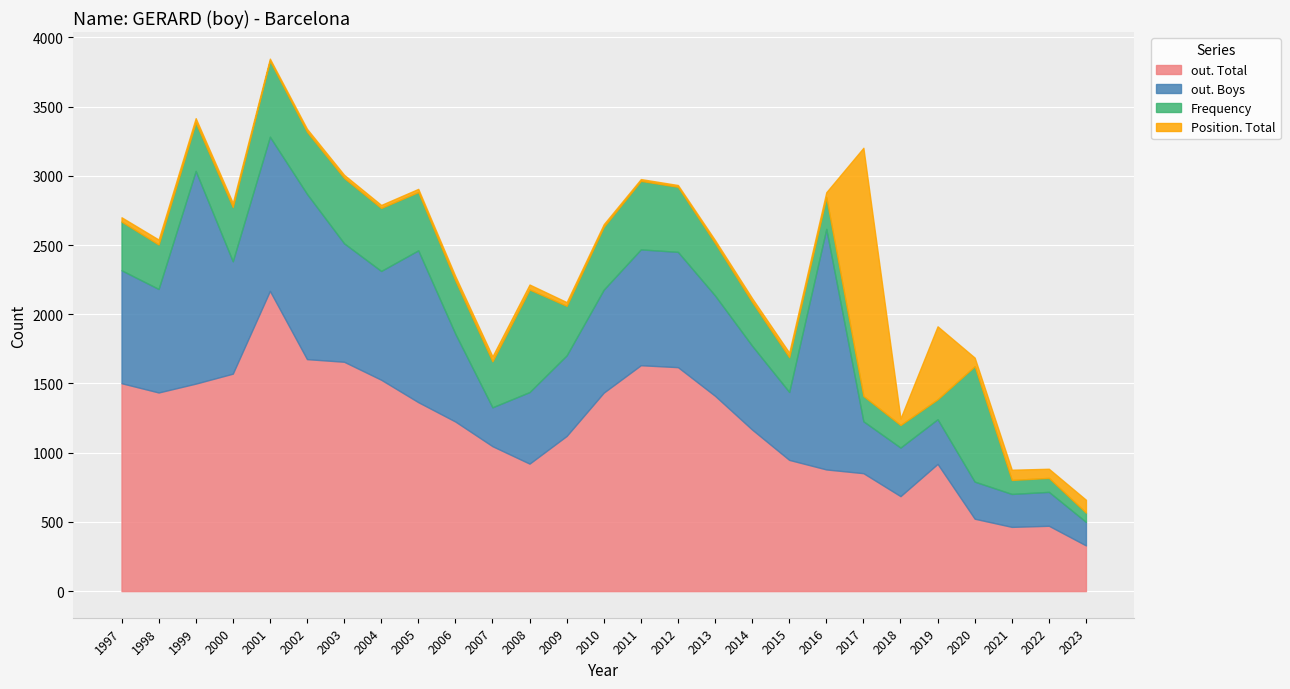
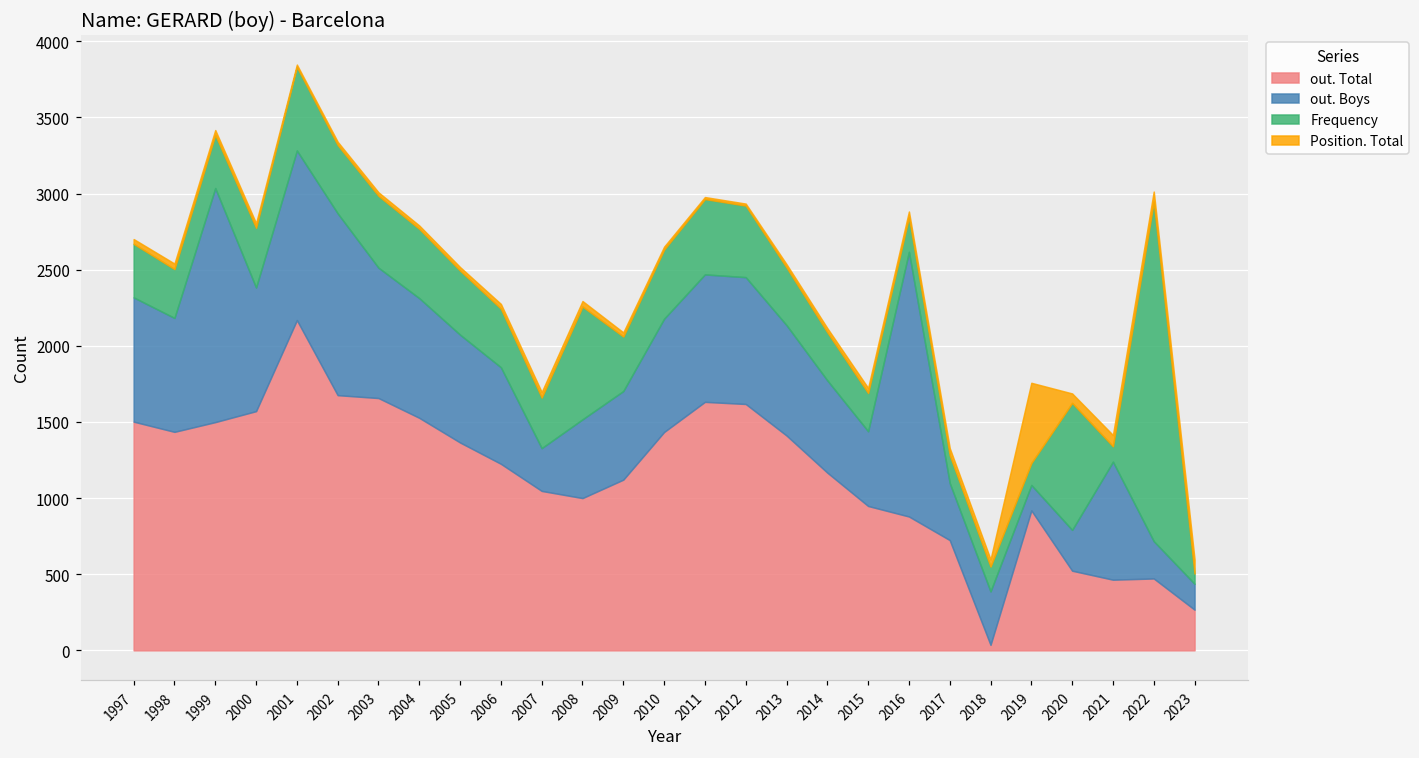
  {
    "out. Total": {
      "1997": 1500,
      "1998": 1440,
      "1999": 1500,
      "2000": 1570,
      "2001": 2170,
      "2002": 1680,
      "2003": 1660,
      "2004": 1530,
      "2005": 1370,
      "2006": 1230,
      "2007": 1050,
-     "2008": 920,
+     "2008": 1000,
      "2009": 1120,
      "2010": 1430,
      "2011": 1630,
      "2012": 1620,
      "2013": 1410,
      "2014": 1170,
      "2015": 950,
      "2016": 880,
-     "2017": 850,
-     "2018": 690,
+     "2017": 720,
+     "2018": 40,
      "2019": 920,
      "2020": 520,
      "2021": 460,
      "2022": 470,
-     "2023": 330
+     "2023": 270
    },
    "out. Boys": {
      "1997": 820,
      "1998": 750,
      "1999": 1540,
      "2000": 810,
      "2001": 1110,
      "2002": 1190,
      "2003": 860,
      "2004": 790,
-     "2005": 1100,
+     "2005": 710,
      "2006": 630,
      "2007": 280,
      "2008": 520,
      "2009": 580,
      "2010": 740,
      "2011": 840,
      "2012": 830,
      "2013": 730,
      "2014": 610,
      "2015": 490,
      "2016": 1740,
      "2017": 380,
      "2018": 350,
-     "2019": 320,
+     "2019": 170,
      "2020": 270,
-     "2021": 240,
+     "2021": 780,
      "2022": 250,
      "2023": 170
    },
    "Frequency": {
      "1997": 350,
      "1998": 320,
      "1999": 350,
      "2000": 390,
      "2002": 450,
      "2003": 470,
      "2004": 460,
      "2005": 420,
      "2006": 390,
      "2007": 330,
      "2008": 740,
      "2009": 360,
      "2010": 450,
      "2013": 380,
      "2014": 320,
      "2015": 250,
      "2016": 230,
      "2017": 180,
      "2018": 160,
      "2019": 140,
      "2020": 830,
      "2021": 100,
-     "2022": 100,
+     "2022": 2230,
      "2023": 70
    },
    "Position. Total": {
      "1997": 30,
      "1998": 40,
      "1999": 30,
      "2000": 30,
      "2002": 20,
      "2003": 20,
      "2004": 20,
      "2005": 20,
      "2006": 30,
      "2007": 40,
      "2008": 40,
      "2009": 30,
      "2010": 20,
      "2013": 20,
      "2014": 30,
      "2015": 30,
      "2016": 40,
-     "2017": 1790,
+     "2017": 50,
      "2018": 50,
      "2019": 530,
      "2020": 60,
      "2021": 70,
      "2022": 70,
      "2023": 90
    }
  }
